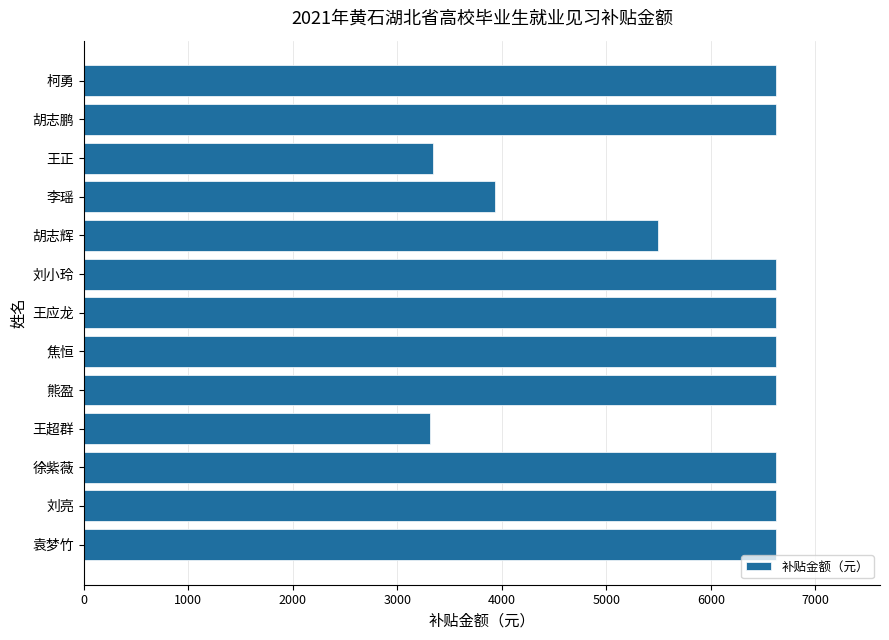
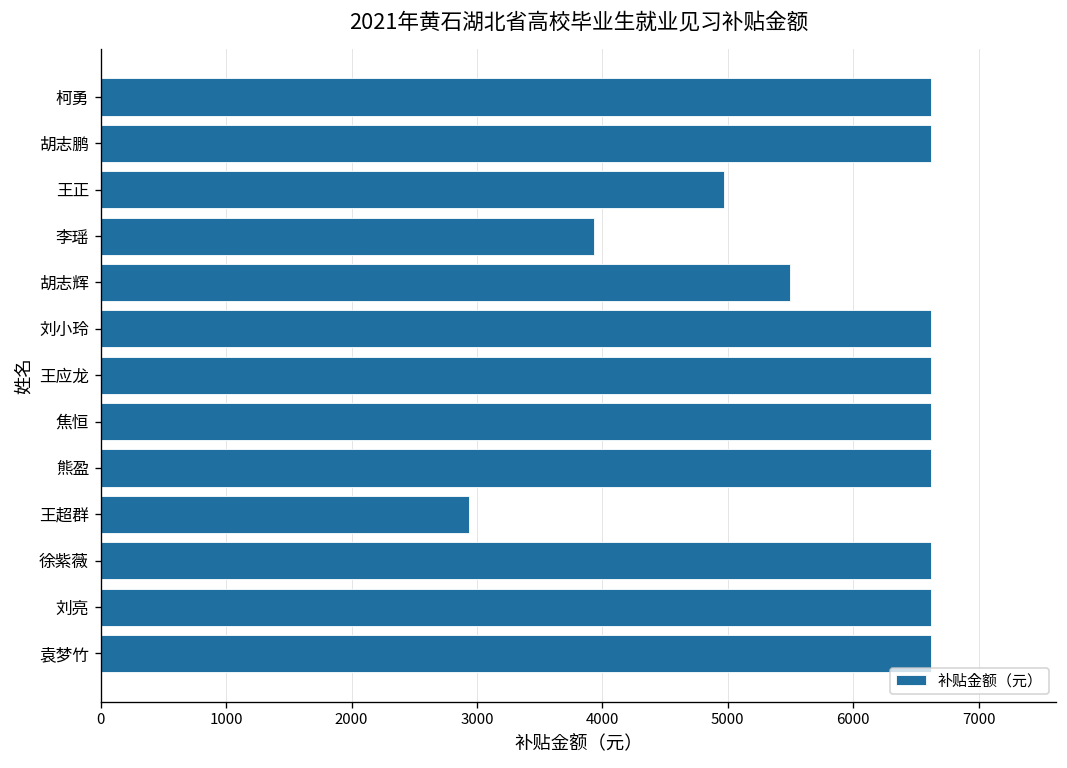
  {
    "柯勇": 6620,
    "胡志鹏": 6620,
-   "王正": 3340,
+   "王正": 4970,
    "李瑶": 3930,
    "胡志辉": 5500,
    "刘小玲": 6620,
    "王应龙": 6620,
    "焦恒": 6620,
    "熊盈": 6620,
-   "王超群": 3310,
+   "王超群": 2940,
    "徐紫薇": 6620,
    "刘亮": 6620,
    "袁梦竹": 6620
  }
